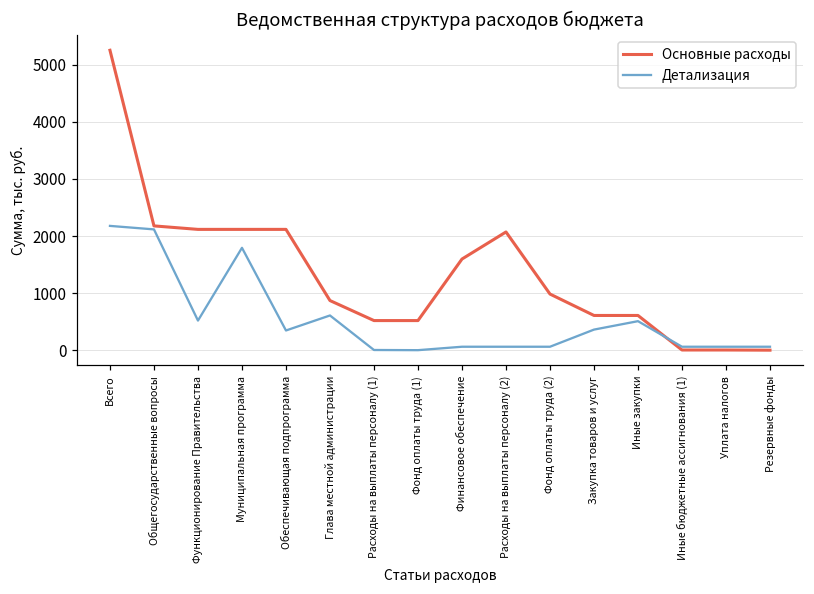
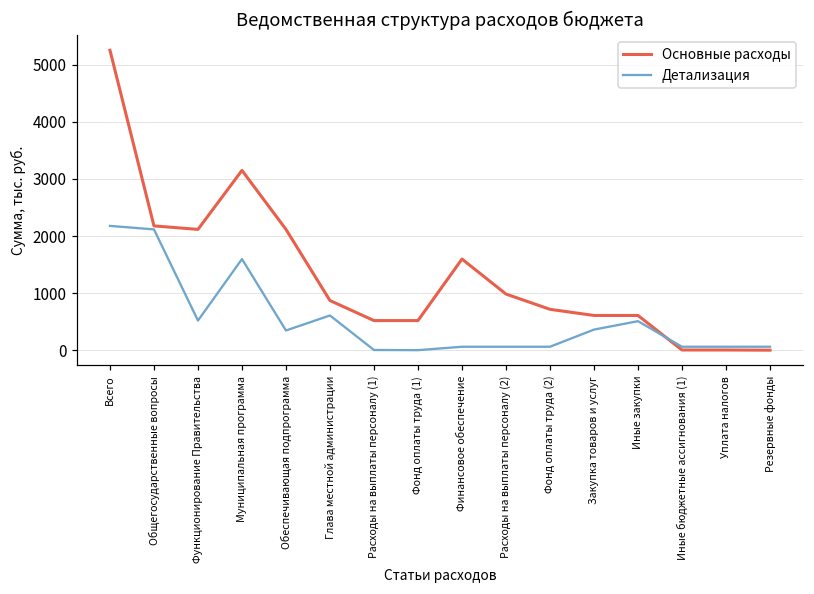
  {
    "Основные расходы": {
      "Всего": 5300,
      "Общегосударственные вопросы": 2200,
      "Функционирование Правительства": 2100,
-     "Муниципальная программа": 2100,
+     "Муниципальная программа": 3200,
      "Обеспечивающая подпрограмма": 2100,
      "Глава местной администрации": 900,
      "Расходы на выплаты персоналу (1)": 500,
      "Фонд оплаты труда (1)": 500,
      "Финансовое обеспечение": 1600,
-     "Расходы на выплаты персоналу (2)": 2100,
-     "Фонд оплаты труда (2)": 1000,
+     "Расходы на выплаты персоналу (2)": 1000,
+     "Фонд оплаты труда (2)": 700,
      "Закупка товаров и услуг": 600,
      "Иные закупки": 600,
      "Иные бюджетные ассигнования (1)": 0,
      "Уплата налогов": 0,
      "Резервные фонды": 0
    },
    "Детализация": {
      "Всего": 2200,
      "Общегосударственные вопросы": 2100,
      "Функционирование Правительства": 500,
-     "Муниципальная программа": 1800,
+     "Муниципальная программа": 1600,
      "Обеспечивающая подпрограмма": 300,
      "Глава местной администрации": 600,
      "Расходы на выплаты персоналу (1)": 0,
      "Фонд оплаты труда (1)": 0,
      "Финансовое обеспечение": 100,
      "Расходы на выплаты персоналу (2)": 100,
      "Фонд оплаты труда (2)": 100,
      "Закупка товаров и услуг": 400,
      "Иные закупки": 500,
      "Иные бюджетные ассигнования (1)": 100,
      "Уплата налогов": 100,
      "Резервные фонды": 100
    }
  }
